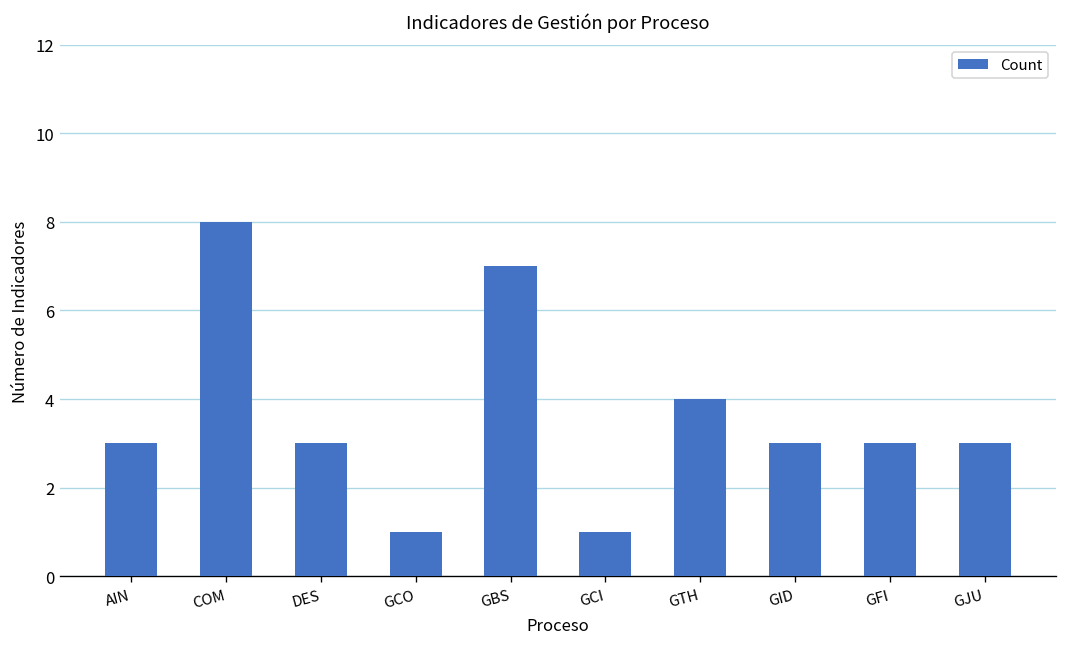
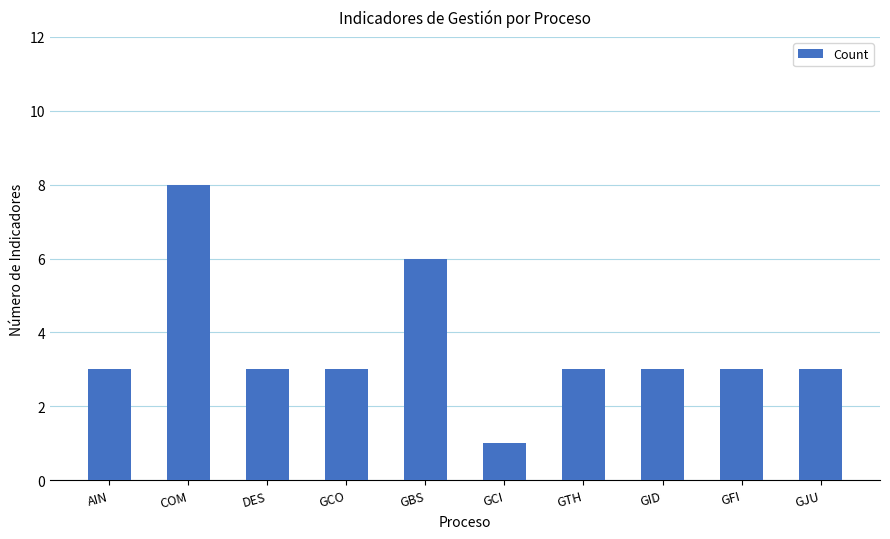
  {
    "AIN": 3,
    "COM": 8,
    "DES": 3,
-   "GCO": 1,
-   "GBS": 7,
+   "GCO": 3,
+   "GBS": 6,
    "GCI": 1,
-   "GTH": 4,
+   "GTH": 3,
    "GID": 3,
    "GFI": 3,
    "GJU": 3
  }
